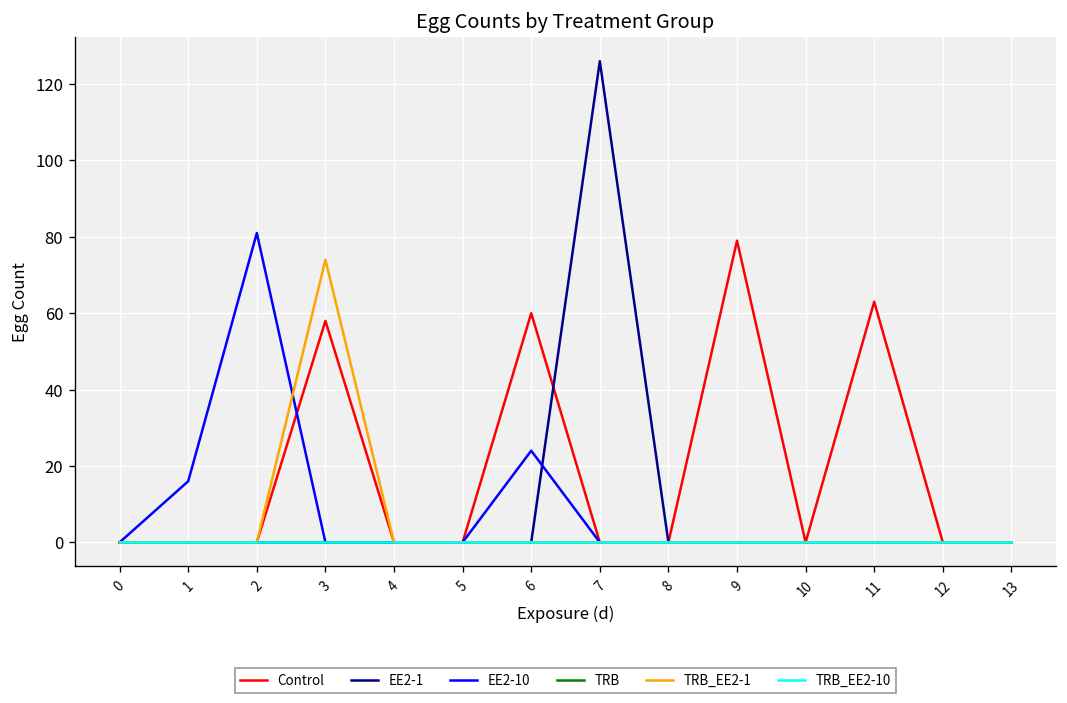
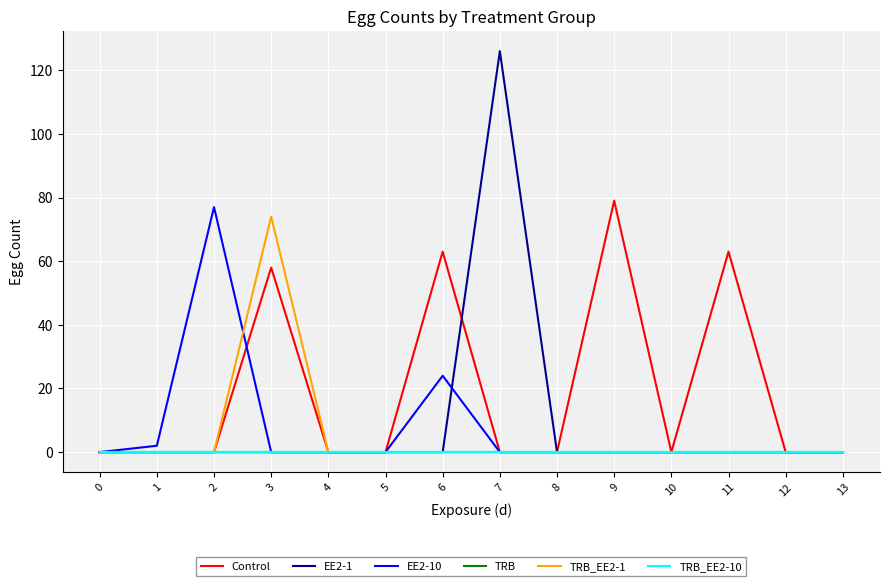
  {
    "Control": {
      "3": 58,
-     "6": 60,
+     "6": 63,
      "9": 79,
      "11": 63
    },
    "EE2-1": {
      "7": 126
    },
    "EE2-10": {
-     "1": 16,
-     "2": 81,
+     "1": 2,
+     "2": 77,
      "6": 24
    },
    "TRB_EE2-1": {
      "3": 74
    }
  }
